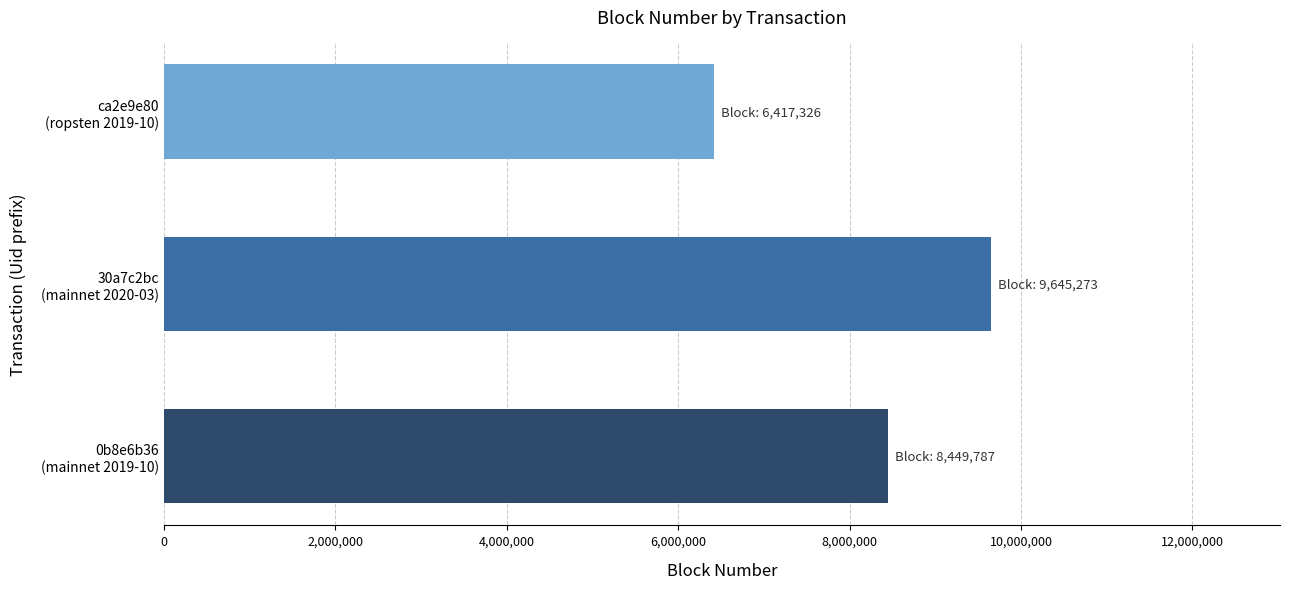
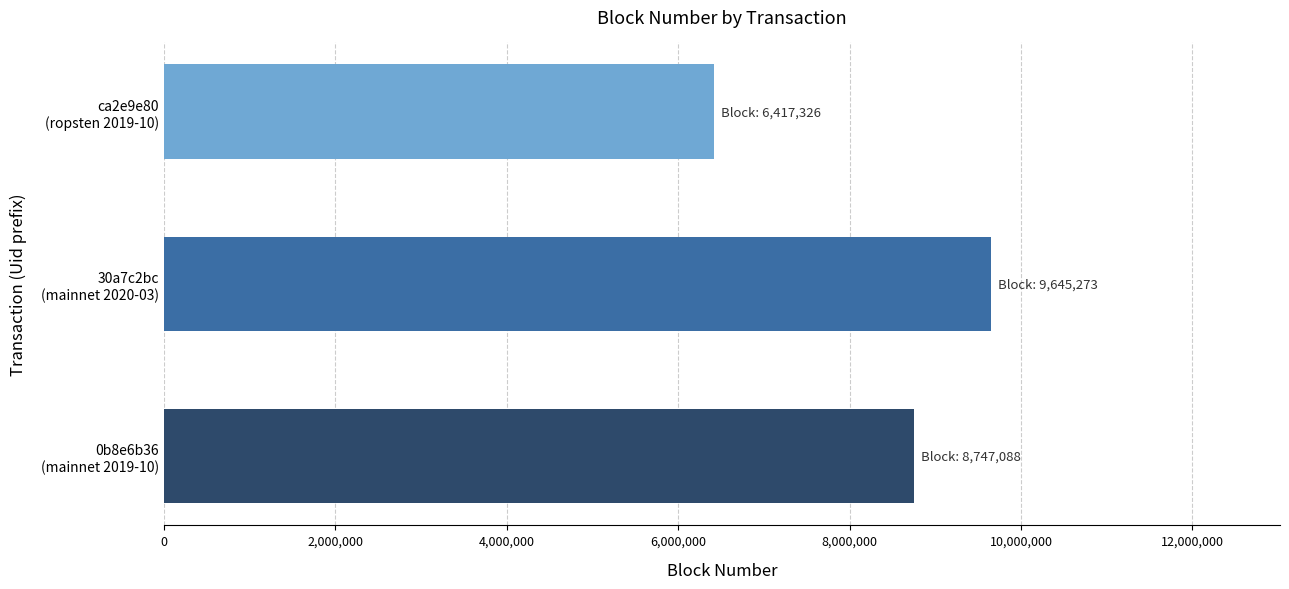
  {
    "ca2e9e80 (ropsten 2019-10)": "6,417,326",
    "30a7c2bc (mainnet 2020-03)": "9,645,273",
-   "0b8e6b36 (mainnet 2019-10)": "8,449,787"
+   "0b8e6b36 (mainnet 2019-10)": "8,747,088"
  }
